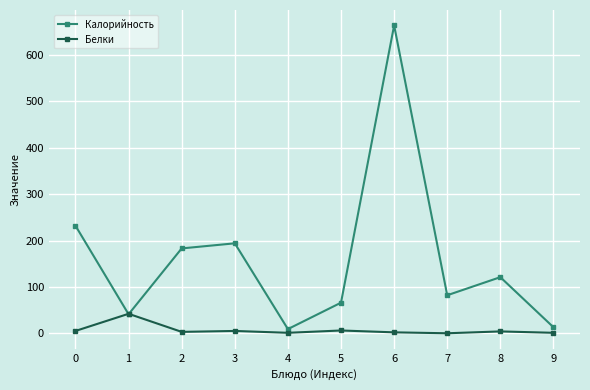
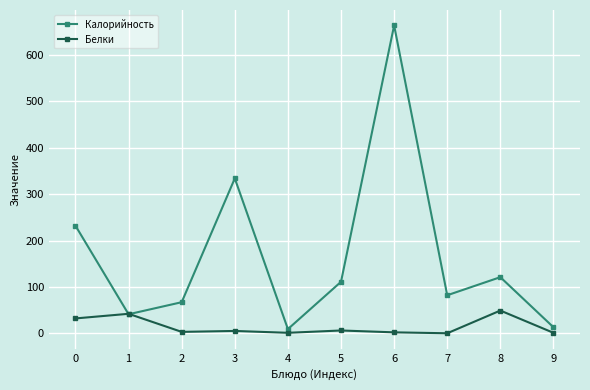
  {
    "Калорийность": {
      "0": 230,
-     "2": 180,
-     "3": 190,
+     "2": 70,
+     "3": 330,
      "4": 10,
-     "5": 70,
+     "5": 110,
      "6": 660,
      "7": 80,
      "8": 120,
      "9": 10
    },
    "Белки": {
-     "0": 10,
+     "0": 30,
      "2": 0,
      "3": 10,
      "4": 0,
      "5": 10,
      "6": 0,
      "7": 0,
-     "8": 0,
+     "8": 50,
      "9": 0
    }
  }
